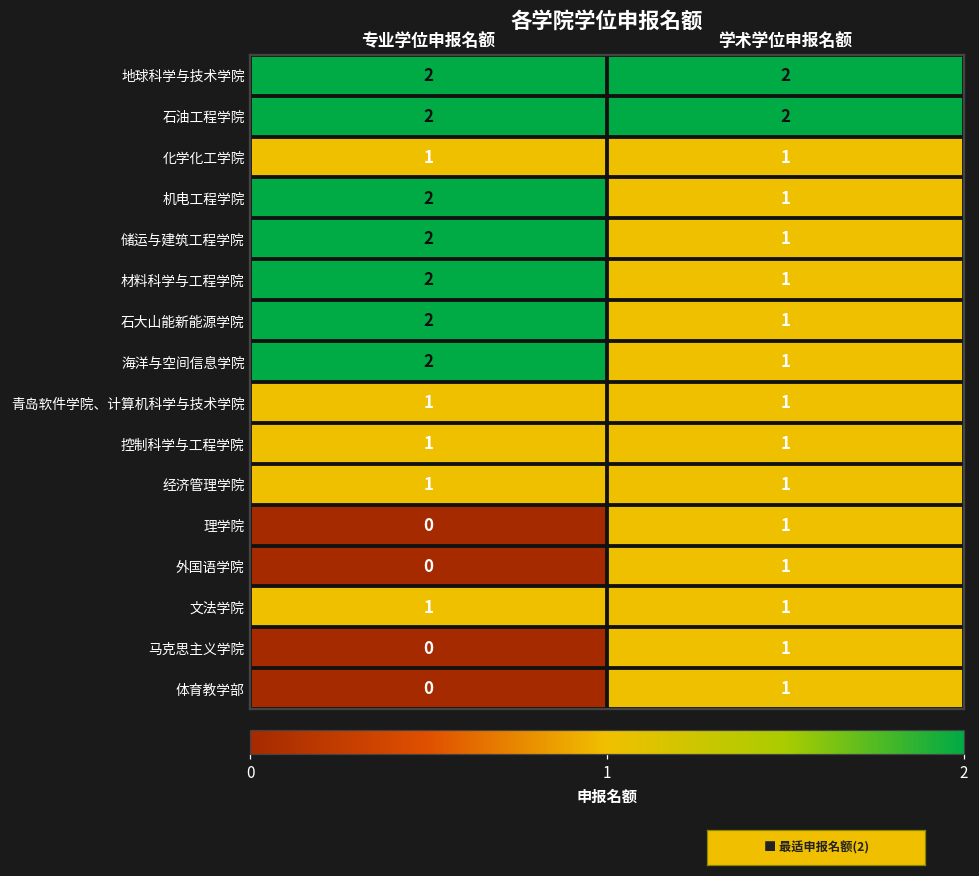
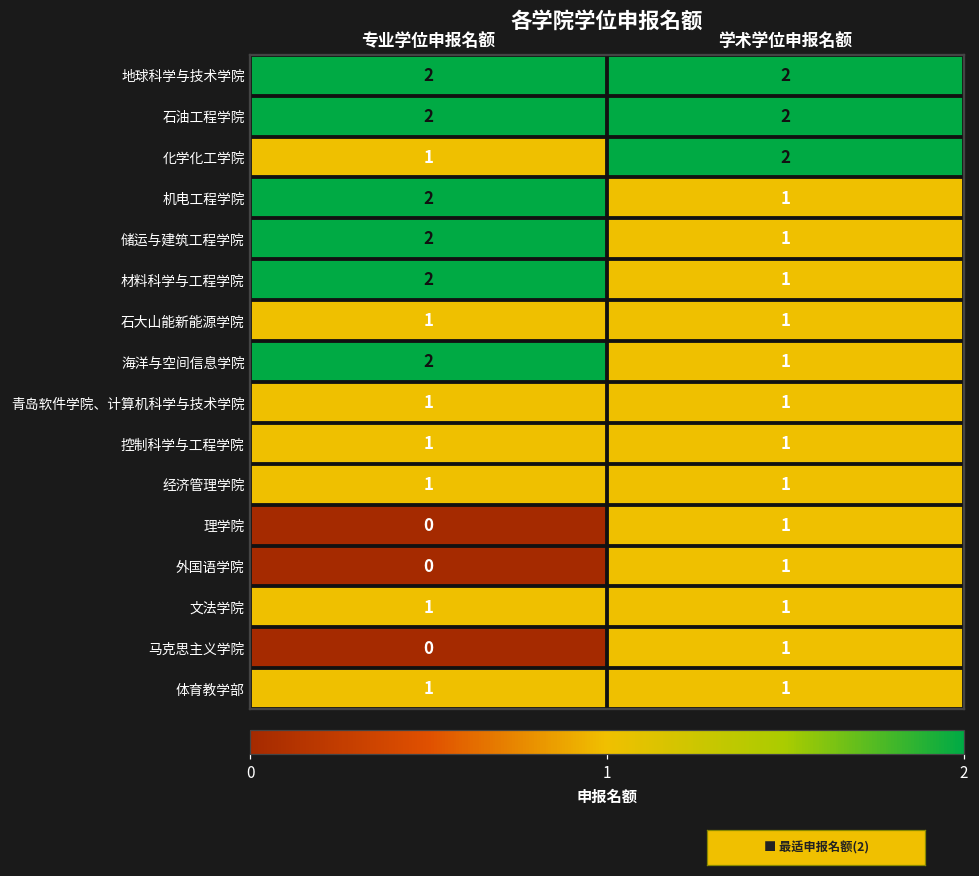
  {
    "地球科学与技术学院": {
      "专业学位申报名额": 2,
      "学术学位申报名额": 2
    },
    "石油工程学院": {
      "专业学位申报名额": 2,
      "学术学位申报名额": 2
    },
    "化学化工学院": {
      "专业学位申报名额": 1,
-     "学术学位申报名额": 1
+     "学术学位申报名额": 2
    },
    "机电工程学院": {
      "专业学位申报名额": 2,
      "学术学位申报名额": 1
    },
    "储运与建筑工程学院": {
      "专业学位申报名额": 2,
      "学术学位申报名额": 1
    },
    "材料科学与工程学院": {
      "专业学位申报名额": 2,
      "学术学位申报名额": 1
    },
    "石大山能新能源学院": {
-     "专业学位申报名额": 2,
+     "专业学位申报名额": 1,
      "学术学位申报名额": 1
    },
    "海洋与空间信息学院": {
      "专业学位申报名额": 2,
      "学术学位申报名额": 1
    },
    "青岛软件学院、计算机科学与技术学院": {
      "专业学位申报名额": 1,
      "学术学位申报名额": 1
    },
    "控制科学与工程学院": {
      "专业学位申报名额": 1,
      "学术学位申报名额": 1
    },
    "经济管理学院": {
      "专业学位申报名额": 1,
      "学术学位申报名额": 1
    },
    "理学院": {
      "专业学位申报名额": 0,
      "学术学位申报名额": 1
    },
    "外国语学院": {
      "专业学位申报名额": 0,
      "学术学位申报名额": 1
    },
    "文法学院": {
      "专业学位申报名额": 1,
      "学术学位申报名额": 1
    },
    "马克思主义学院": {
      "专业学位申报名额": 0,
      "学术学位申报名额": 1
    },
    "体育教学部": {
-     "专业学位申报名额": 0,
+     "专业学位申报名额": 1,
      "学术学位申报名额": 1
    }
  }
